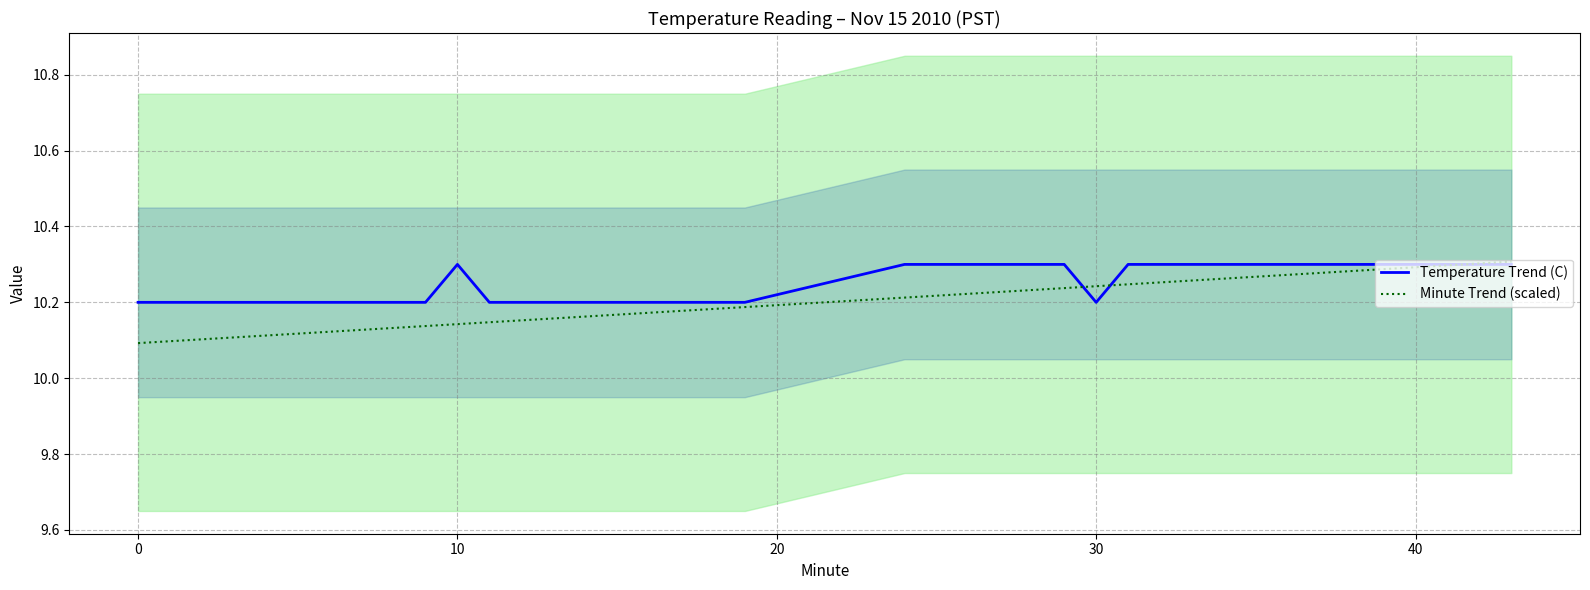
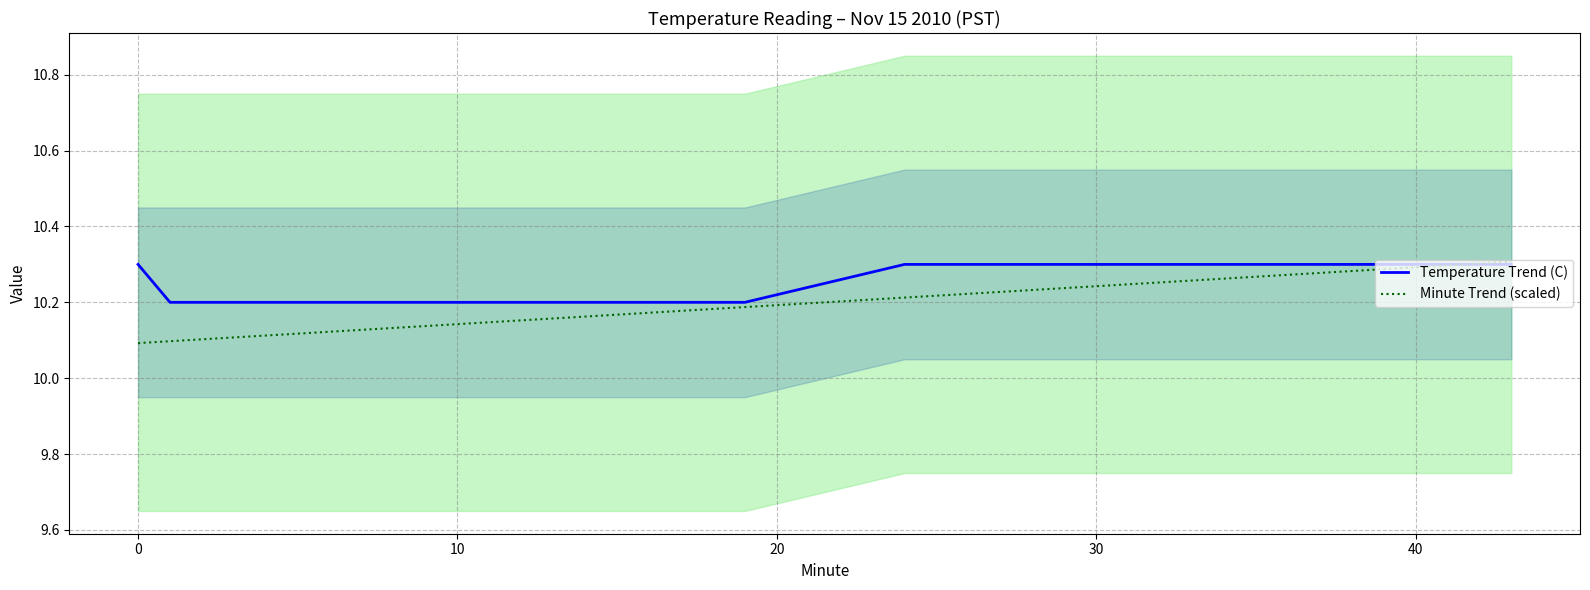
  {
    "Temperature Trend (C)": {
-     "0": 10.2,
-     "10": 10.3,
-     "30": 10.2
+     "0": 10.3,
+     "10": 10.2,
+     "30": 10.3
    },
    "Minute Trend (scaled)": {
      "0": 10.09,
      "10": 10.14,
      "30": 10.24
    }
  }
